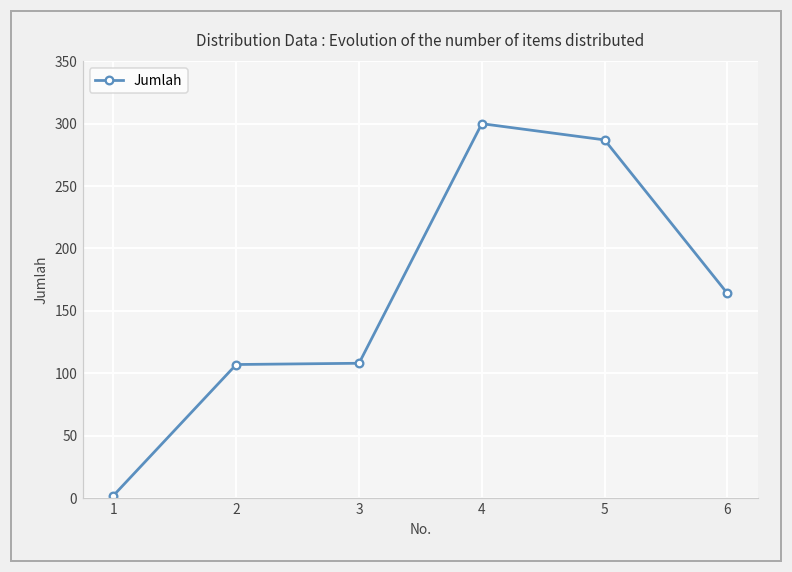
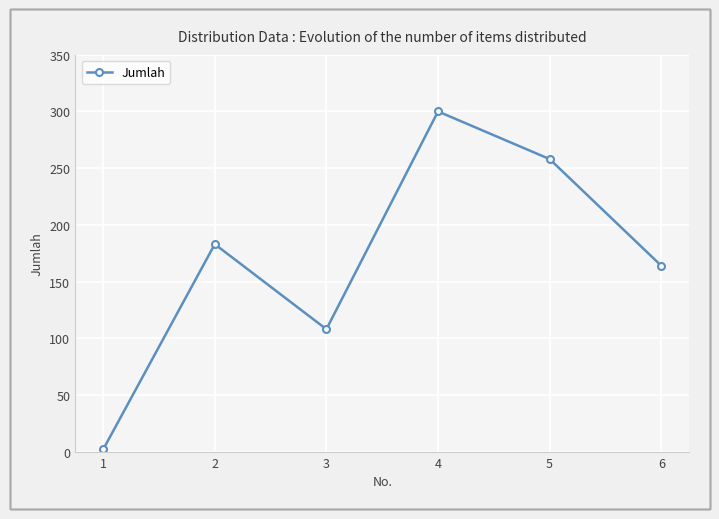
  {
    "1": 2,
-   "2": 107,
+   "2": 183,
    "3": 108,
    "4": 300,
-   "5": 287,
+   "5": 258,
    "6": 164
  }
